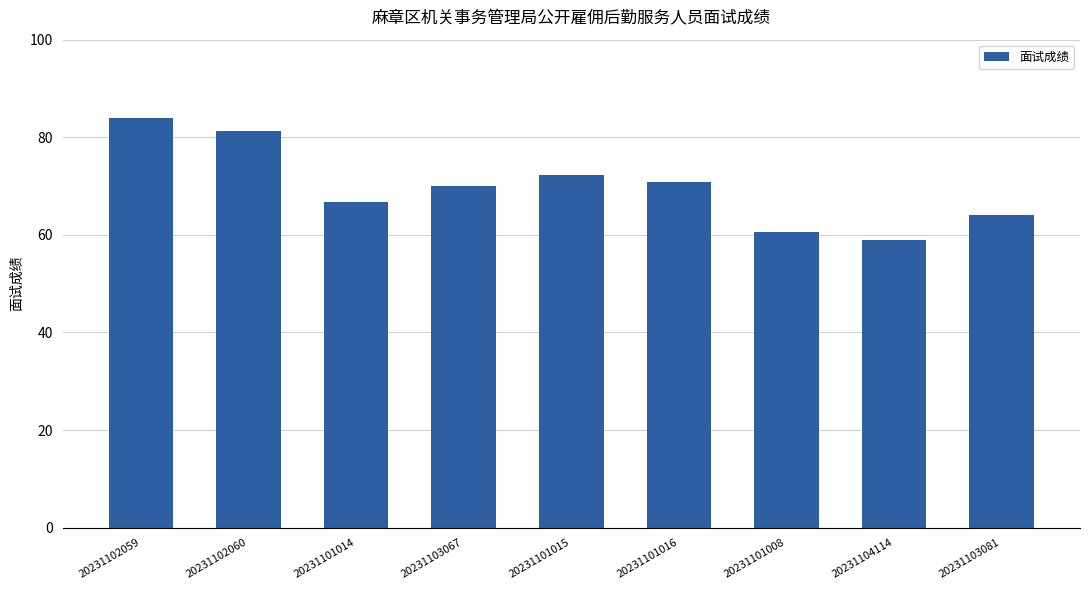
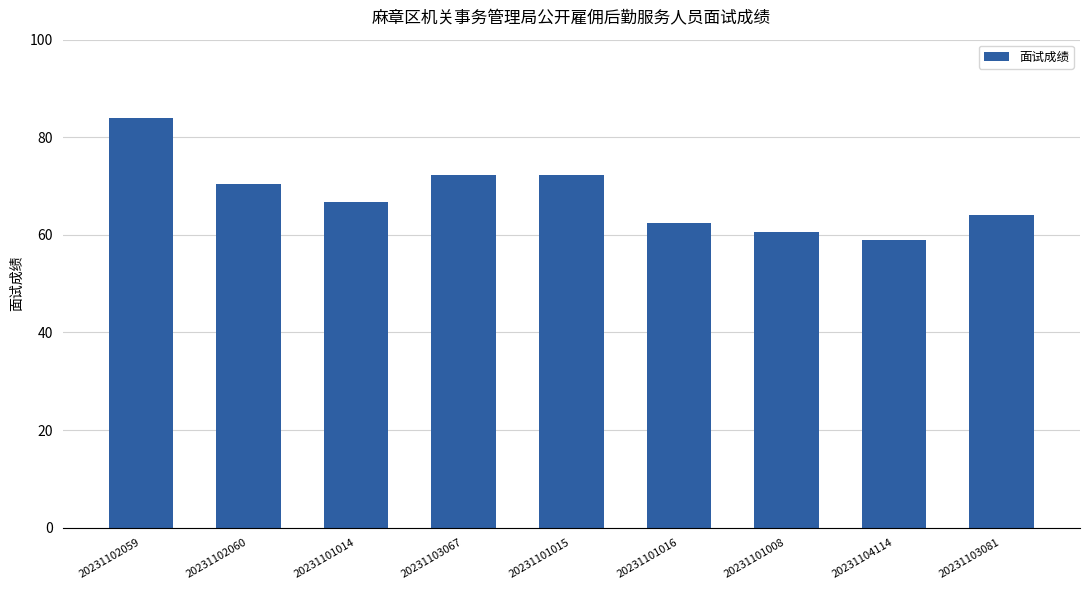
  {
    "20231102059": 84,
-   "20231102060": 81,
+   "20231102060": 70,
    "20231101014": 67,
-   "20231103067": 70,
+   "20231103067": 72,
    "20231101015": 72,
-   "20231101016": 71,
+   "20231101016": 62,
    "20231101008": 61,
    "20231104114": 59,
    "20231103081": 64
  }
